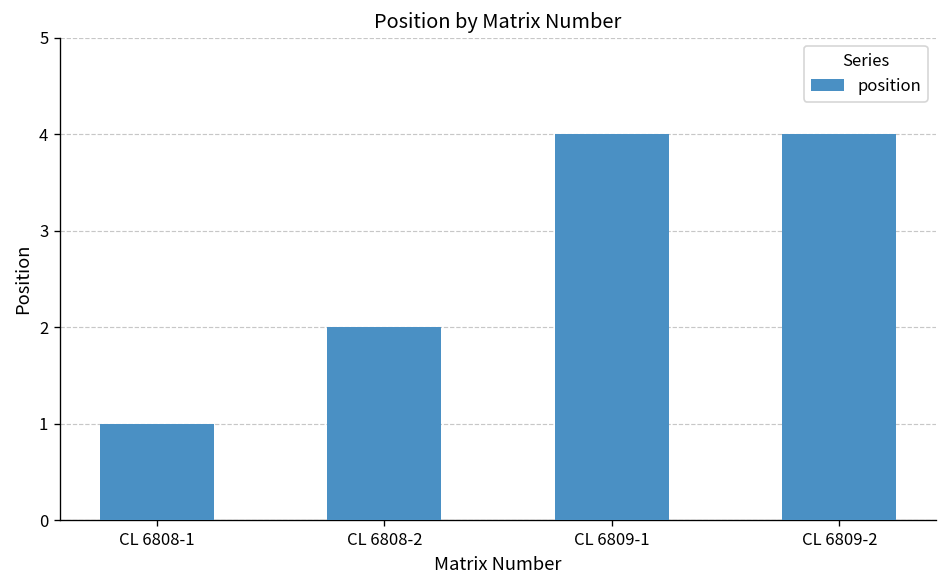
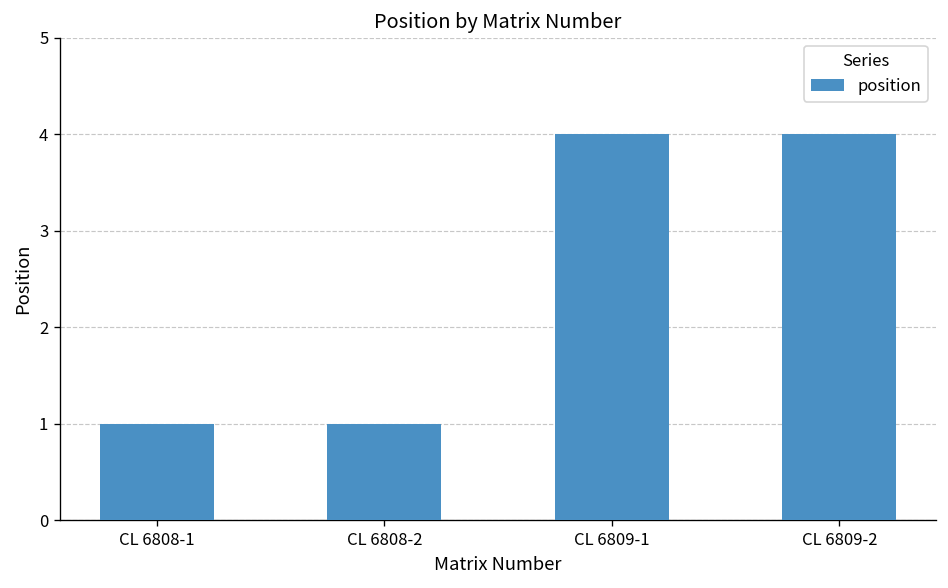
  {
    "CL 6808-1": 1,
-   "CL 6808-2": 2,
+   "CL 6808-2": 1,
    "CL 6809-1": 4,
    "CL 6809-2": 4
  }
